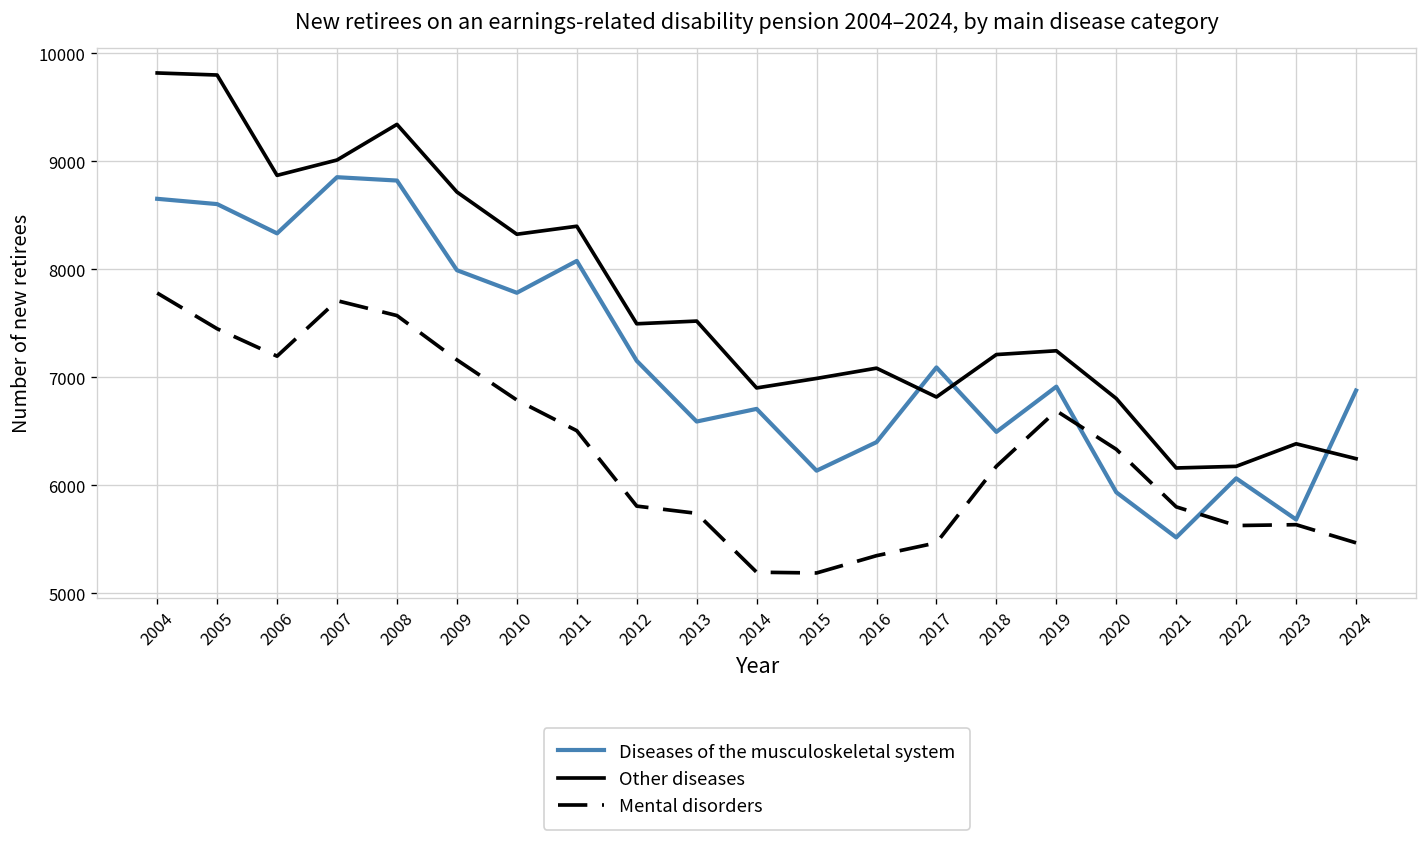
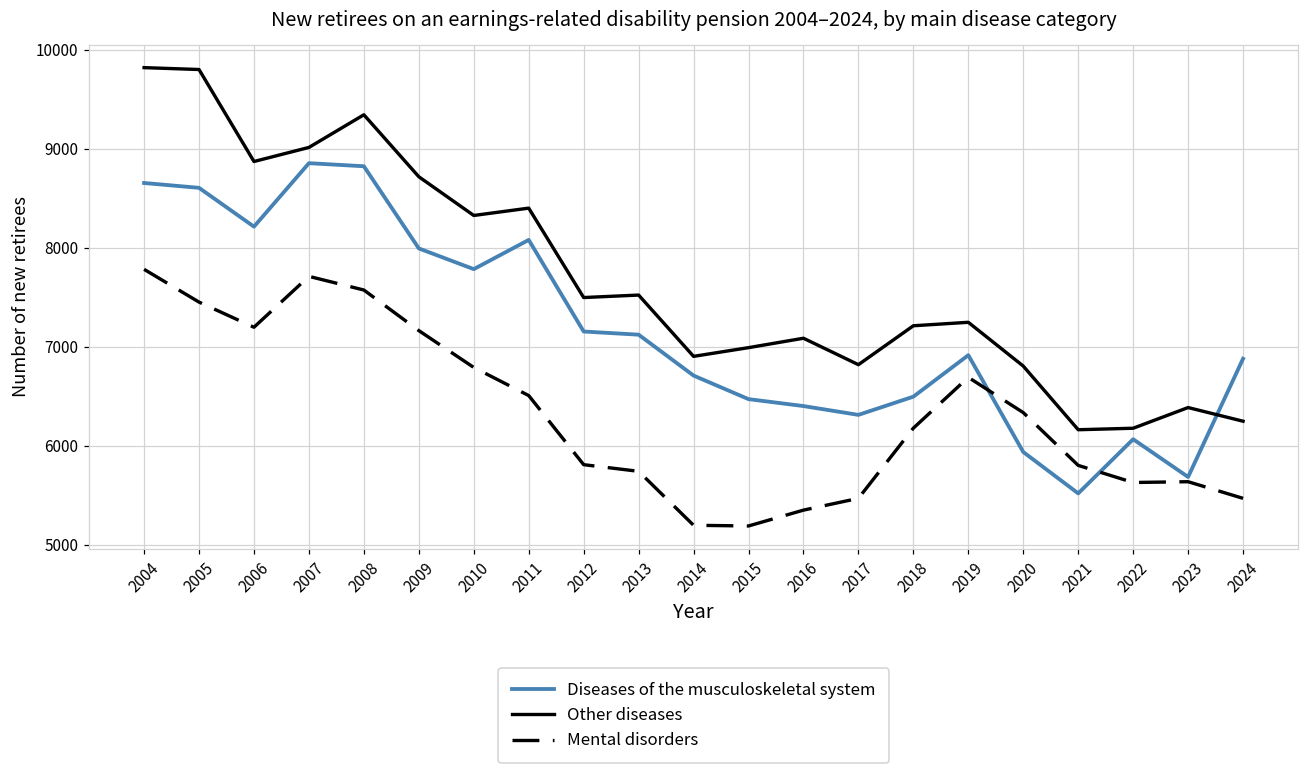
  {
    "Diseases of the musculoskeletal system": {
      "2004": 8700,
      "2005": 8600,
-     "2006": 8300,
+     "2006": 8200,
      "2007": 8900,
      "2008": 8800,
      "2009": 8000,
      "2010": 7800,
      "2011": 8100,
      "2012": 7200,
-     "2013": 6600,
+     "2013": 7100,
      "2014": 6700,
-     "2015": 6100,
+     "2015": 6500,
      "2016": 6400,
-     "2017": 7100,
+     "2017": 6300,
      "2018": 6500,
      "2019": 6900,
      "2020": 5900,
      "2021": 5500,
      "2022": 6100,
      "2023": 5700,
      "2024": 6900
    }
  }
